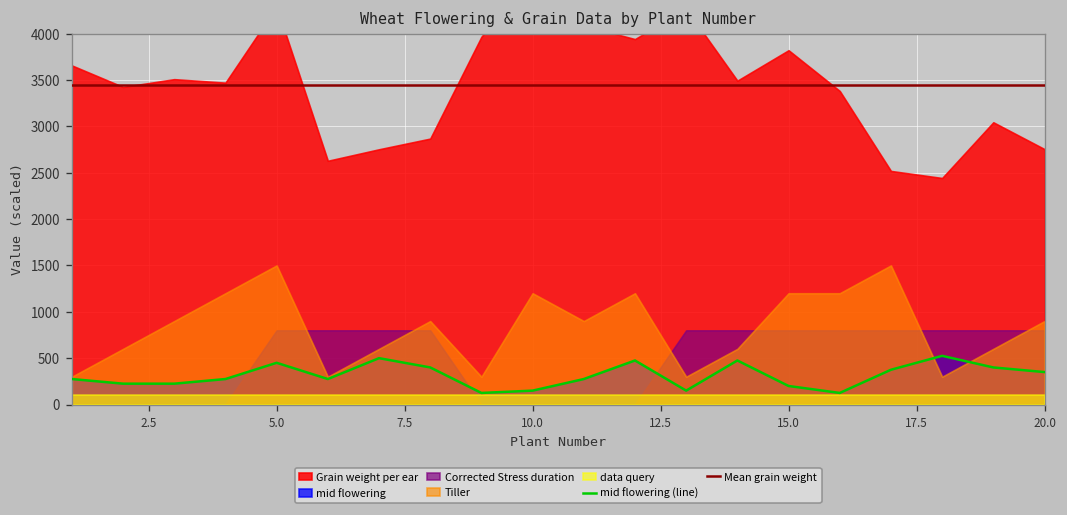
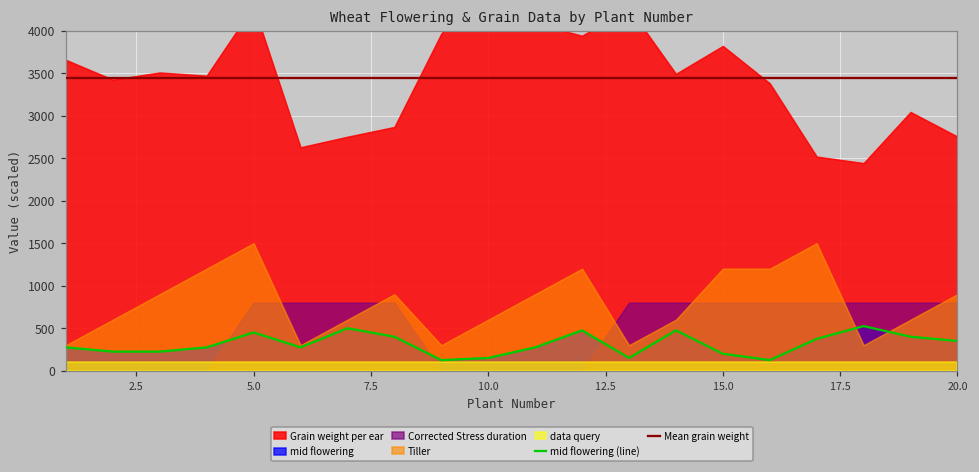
  {
    "Grain weight per ear": {
      "15.0": 3800,
      "20.0": 2800
    },
    "mid flowering": {
      "5.0": 500,
      "10.0": 200,
      "15.0": 200,
      "20.0": 400
    },
    "Corrected Stress duration": {
      "5.0": 800,
      "10.0": 0,
      "15.0": 800,
      "20.0": 800
    },
    "Tiller": {
      "5.0": 1500,
-     "10.0": 1200,
+     "10.0": 600,
      "15.0": 1200,
      "20.0": 900
    },
    "data query": {
      "5.0": 100,
      "10.0": 100,
      "15.0": 100,
      "20.0": 100
    }
  }
